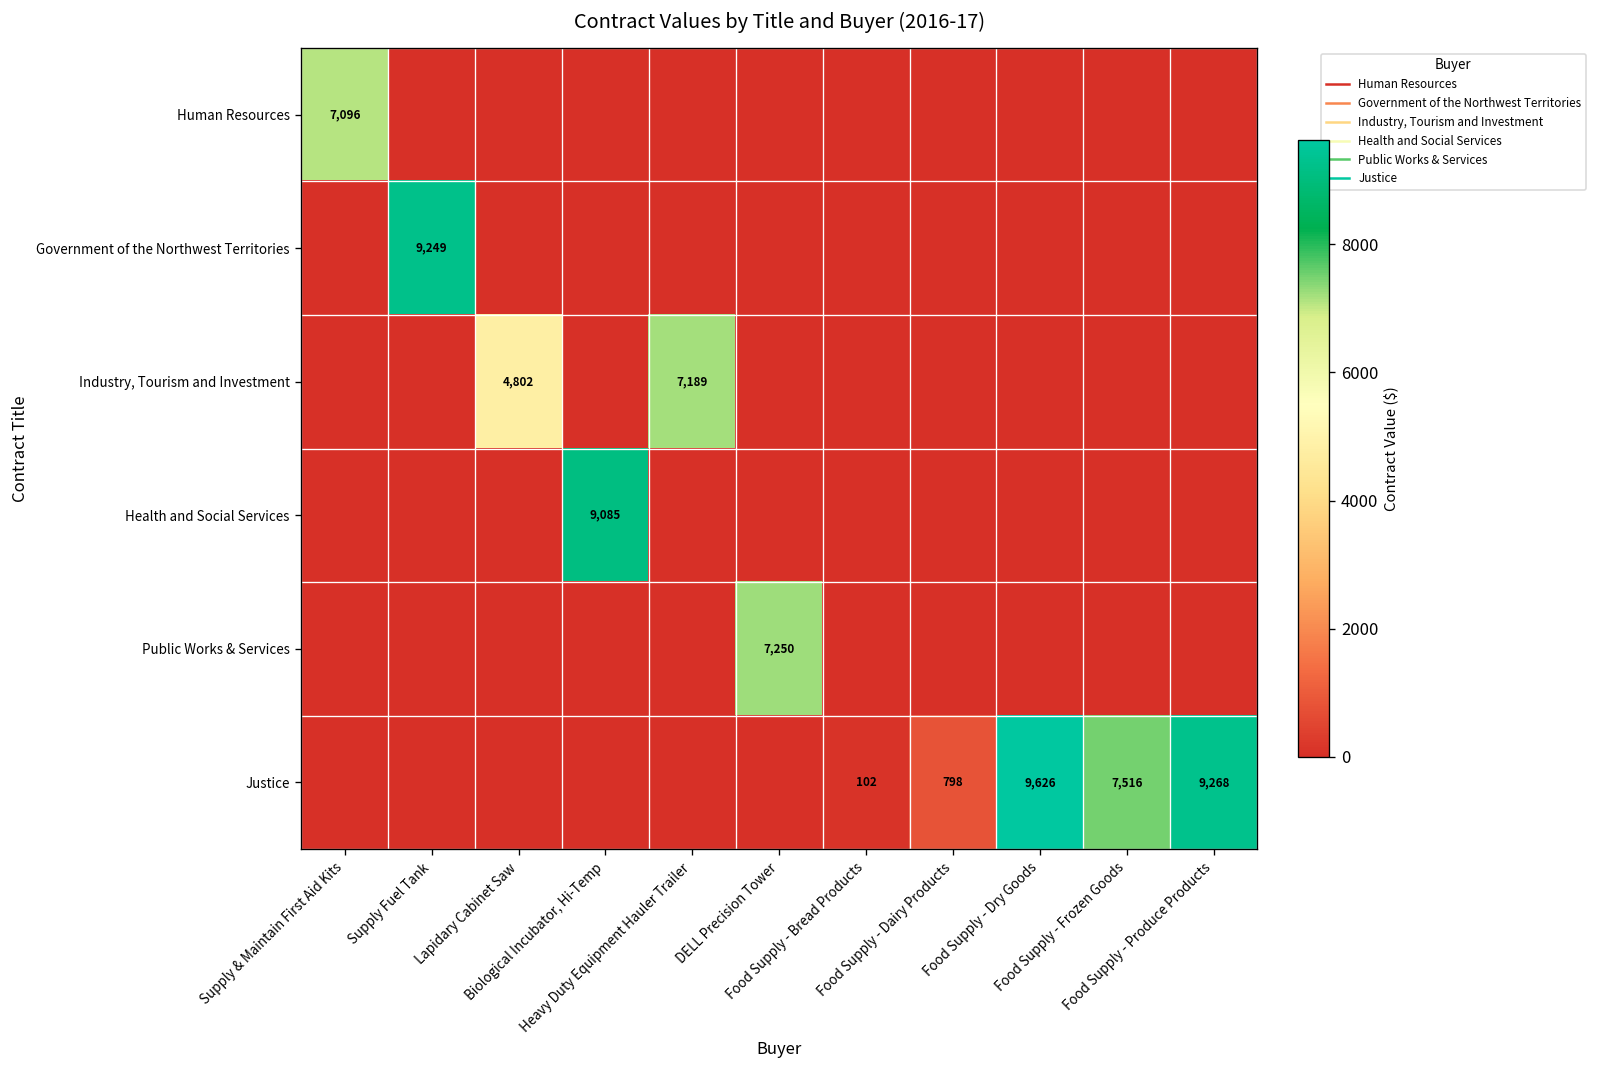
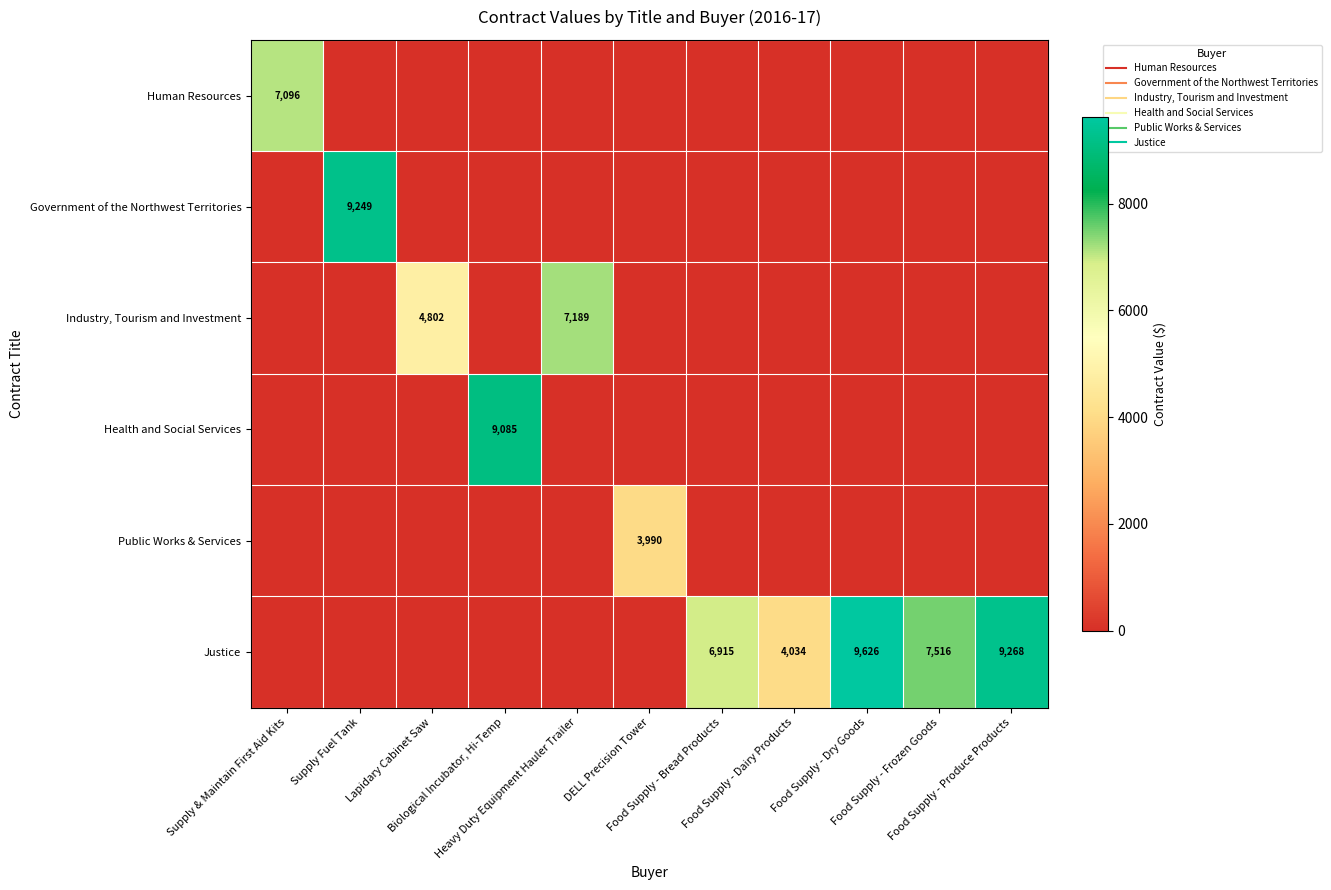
  {
    "Human Resources": {
      "Supply & Maintain First Aid Kits": "7,096"
    },
    "Government of the Northwest Territories": {
      "Supply Fuel Tank": "9,249"
    },
    "Industry, Tourism and Investment": {
      "Lapidary Cabinet Saw": "4,802",
      "Heavy Duty Equipment Hauler Trailer": "7,189"
    },
    "Health and Social Services": {
      "Biological Incubator, Hi-Temp": "9,085"
    },
    "Public Works & Services": {
-     "DELL Precision Tower": "7,250"
+     "DELL Precision Tower": "3,990"
    },
    "Justice": {
-     "Food Supply - Bread Products": "102",
-     "Food Supply - Dairy Products": "798",
+     "Food Supply - Bread Products": "6,915",
+     "Food Supply - Dairy Products": "4,034",
      "Food Supply - Dry Goods": "9,626",
      "Food Supply - Frozen Goods": "7,516",
      "Food Supply - Produce Products": "9,268"
    }
  }
